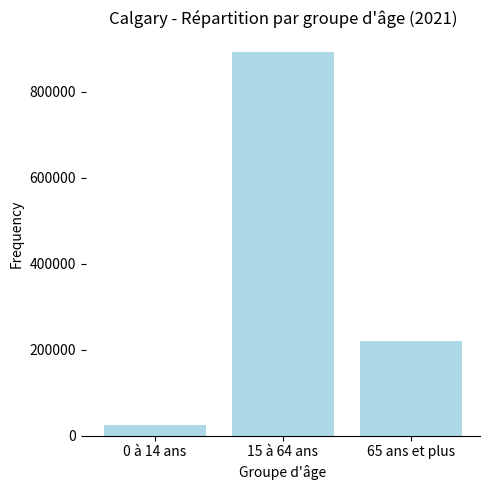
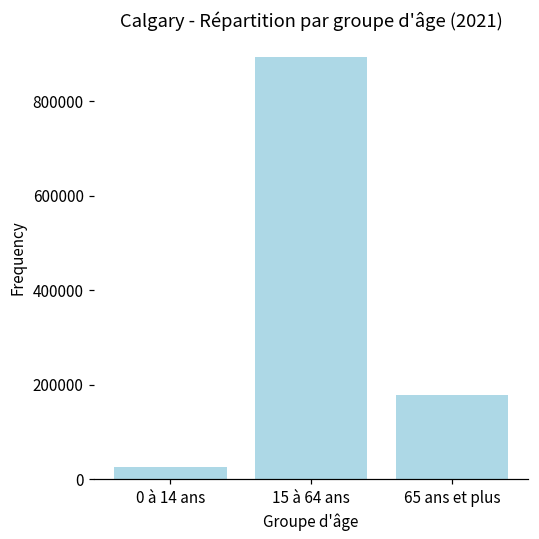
  {
    "0 à 14 ans": 30000,
    "15 à 64 ans": 890000,
-   "65 ans et plus": 220000
+   "65 ans et plus": 180000
  }
